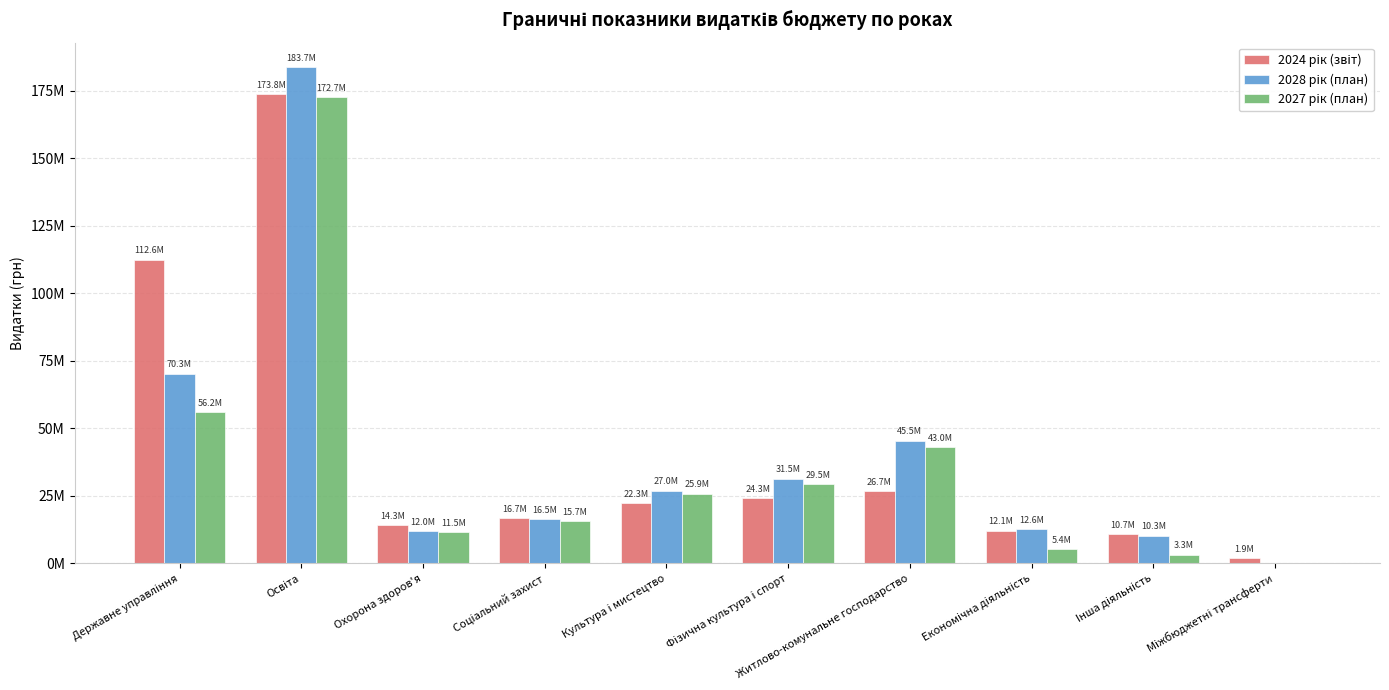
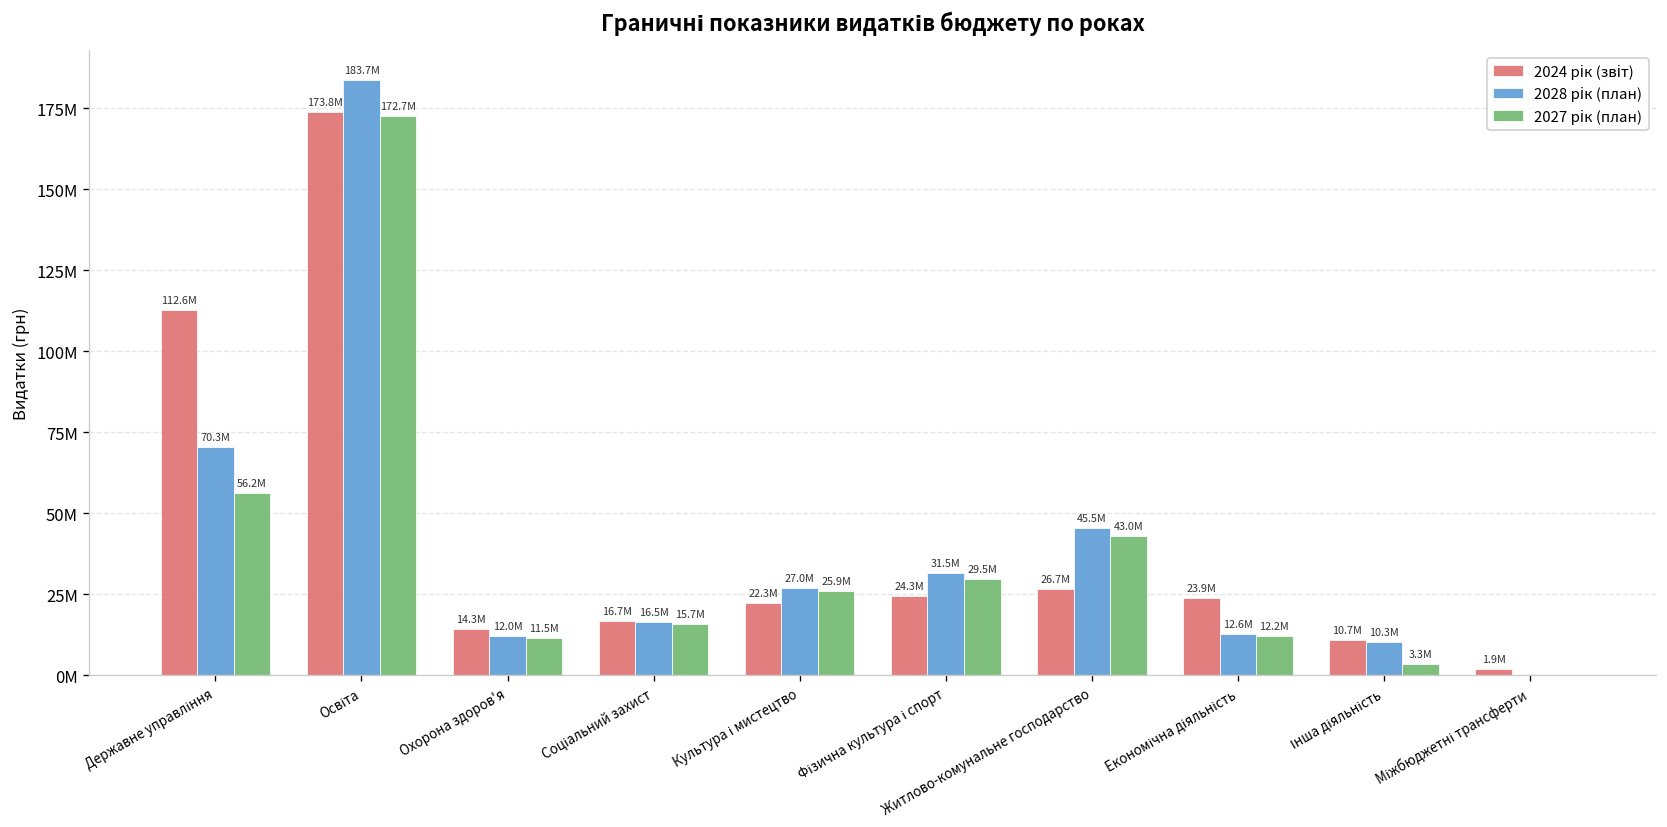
  {
    "2024 рік (звіт)": {
      "Державне управління": "112.6M",
      "Освіта": "173.8M",
      "Охорона здоров'я": "14.3M",
      "Соціальний захист": "16.7M",
      "Культура і мистецтво": "22.3M",
      "Фізична культура і спорт": "24.3M",
      "Житлово-комунальне господарство": "26.7M",
-     "Економічна діяльність": "12.1M",
+     "Економічна діяльність": "23.9M",
      "Інша діяльність": "10.7M",
      "Міжбюджетні трансферти": "1.9M"
    },
    "2028 рік (план)": {
      "Державне управління": "70.3M",
      "Освіта": "183.7M",
      "Охорона здоров'я": "12.0M",
      "Соціальний захист": "16.5M",
      "Культура і мистецтво": "27.0M",
      "Фізична культура і спорт": "31.5M",
      "Житлово-комунальне господарство": "45.5M",
      "Економічна діяльність": "12.6M",
      "Інша діяльність": "10.3M"
    },
    "2027 рік (план)": {
      "Державне управління": "56.2M",
      "Освіта": "172.7M",
      "Охорона здоров'я": "11.5M",
      "Соціальний захист": "15.7M",
      "Культура і мистецтво": "25.9M",
      "Фізична культура і спорт": "29.5M",
      "Житлово-комунальне господарство": "43.0M",
-     "Економічна діяльність": "5.4M",
+     "Економічна діяльність": "12.2M",
      "Інша діяльність": "3.3M"
    }
  }
